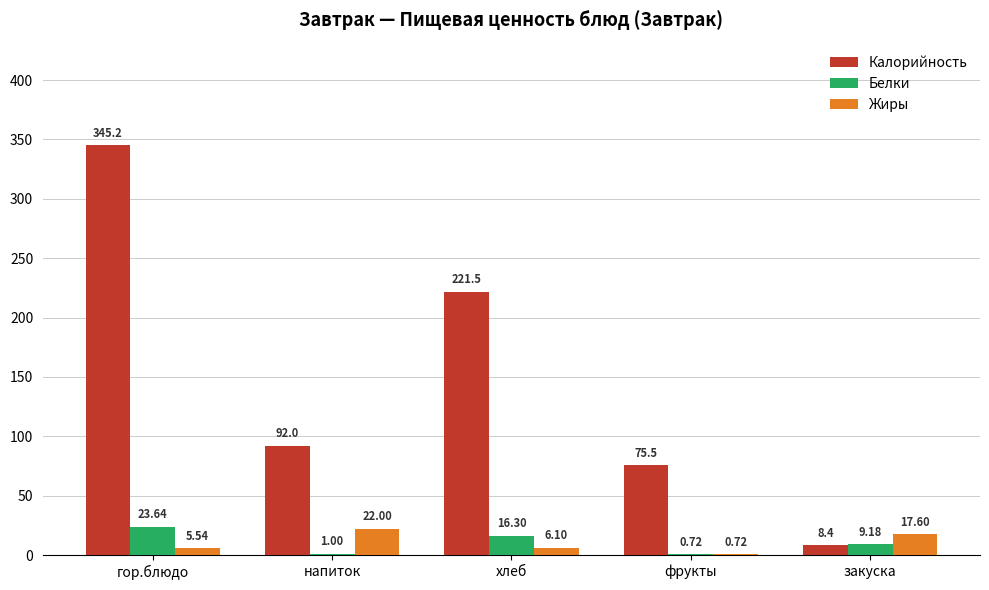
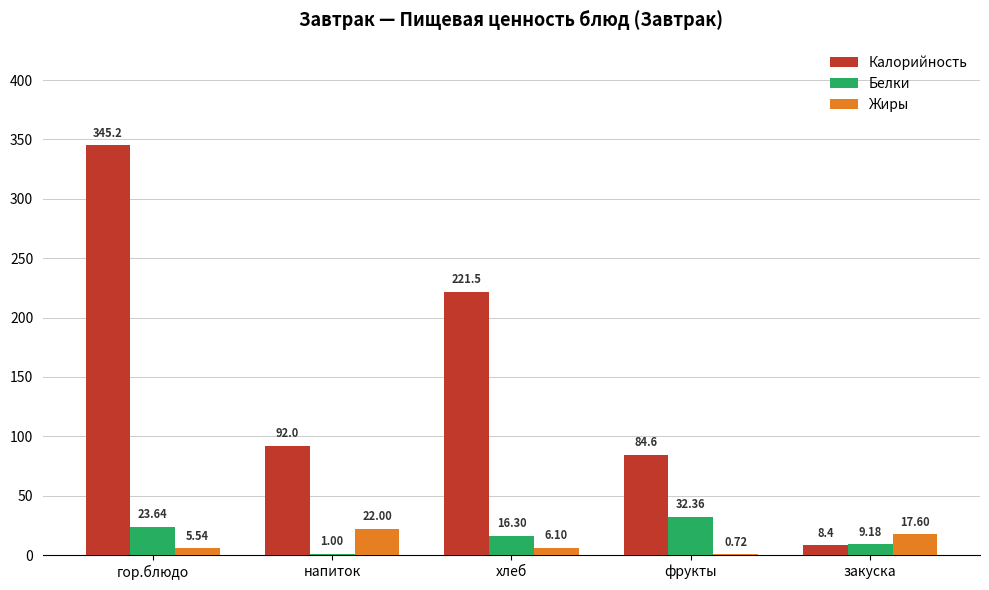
  {
    "Калорийность": {
      "гор.блюдо": 345.2,
      "напиток": 92.0,
      "хлеб": 221.5,
-     "фрукты": 75.5,
+     "фрукты": 84.6,
      "закуска": 8.4
    },
    "Белки": {
      "гор.блюдо": 23.64,
      "напиток": 1.00,
      "хлеб": 16.30,
-     "фрукты": 0.72,
+     "фрукты": 32.36,
      "закуска": 9.18
    },
    "Жиры": {
      "гор.блюдо": 5.54,
      "напиток": 22.00,
      "хлеб": 6.10,
      "фрукты": 0.72,
      "закуска": 17.60
    }
  }
